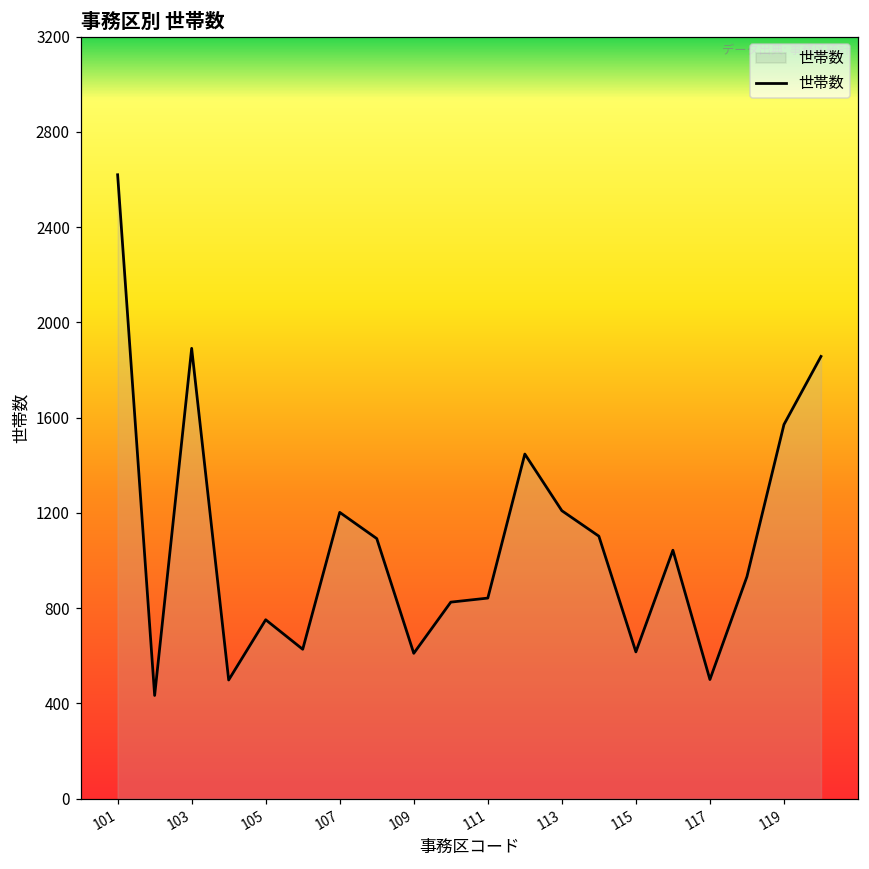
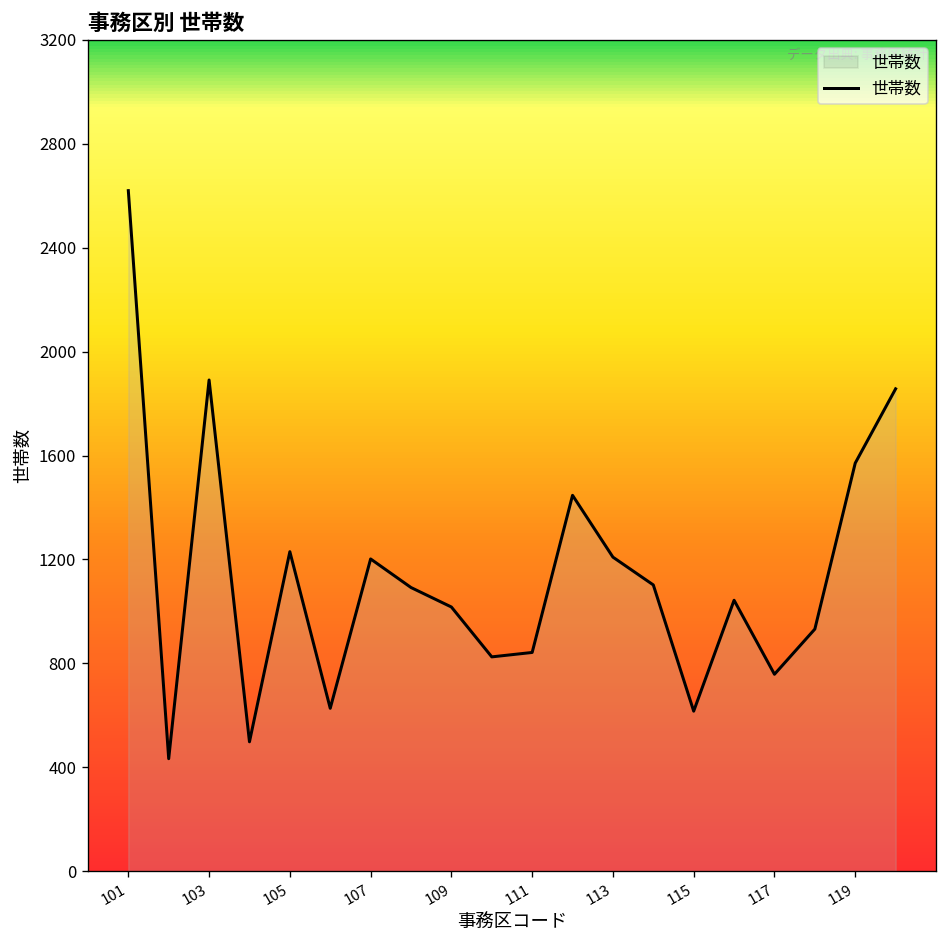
  {
    "101": 2620,
    "103": 1890,
-   "105": 750,
+   "105": 1230,
    "107": 1200,
-   "109": 610,
+   "109": 1020,
    "111": 840,
    "113": 1210,
    "115": 620,
-   "117": 500,
+   "117": 760,
    "119": 1570
  }
